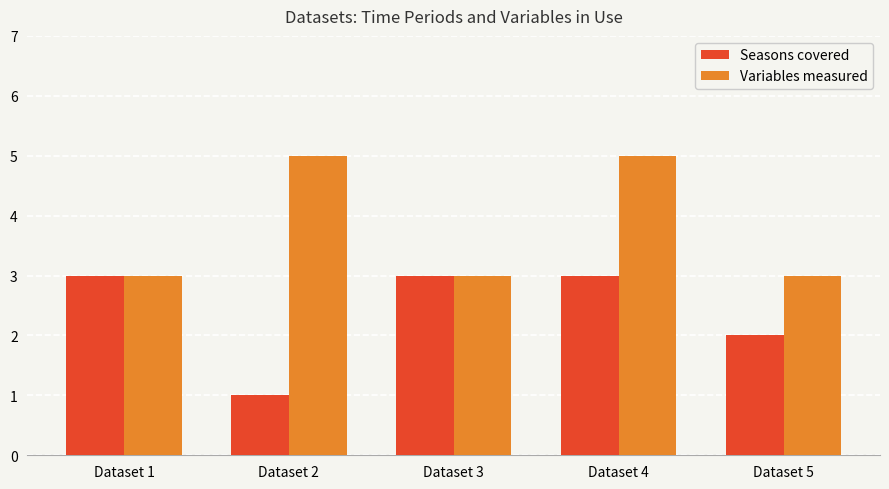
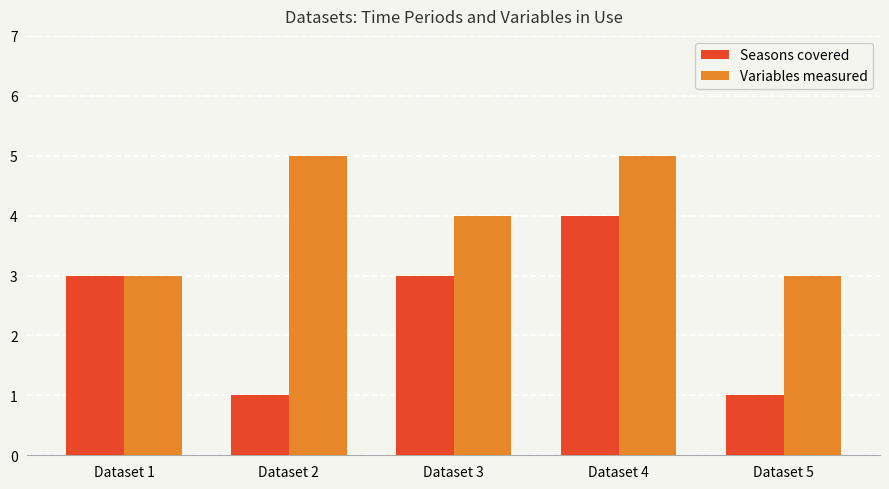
  {
    "Seasons covered": {
      "Dataset 1": 3,
      "Dataset 2": 1,
      "Dataset 3": 3,
-     "Dataset 4": 3,
-     "Dataset 5": 2
+     "Dataset 4": 4,
+     "Dataset 5": 1
    },
    "Variables measured": {
      "Dataset 1": 3,
      "Dataset 2": 5,
-     "Dataset 3": 3,
+     "Dataset 3": 4,
      "Dataset 4": 5,
      "Dataset 5": 3
    }
  }
